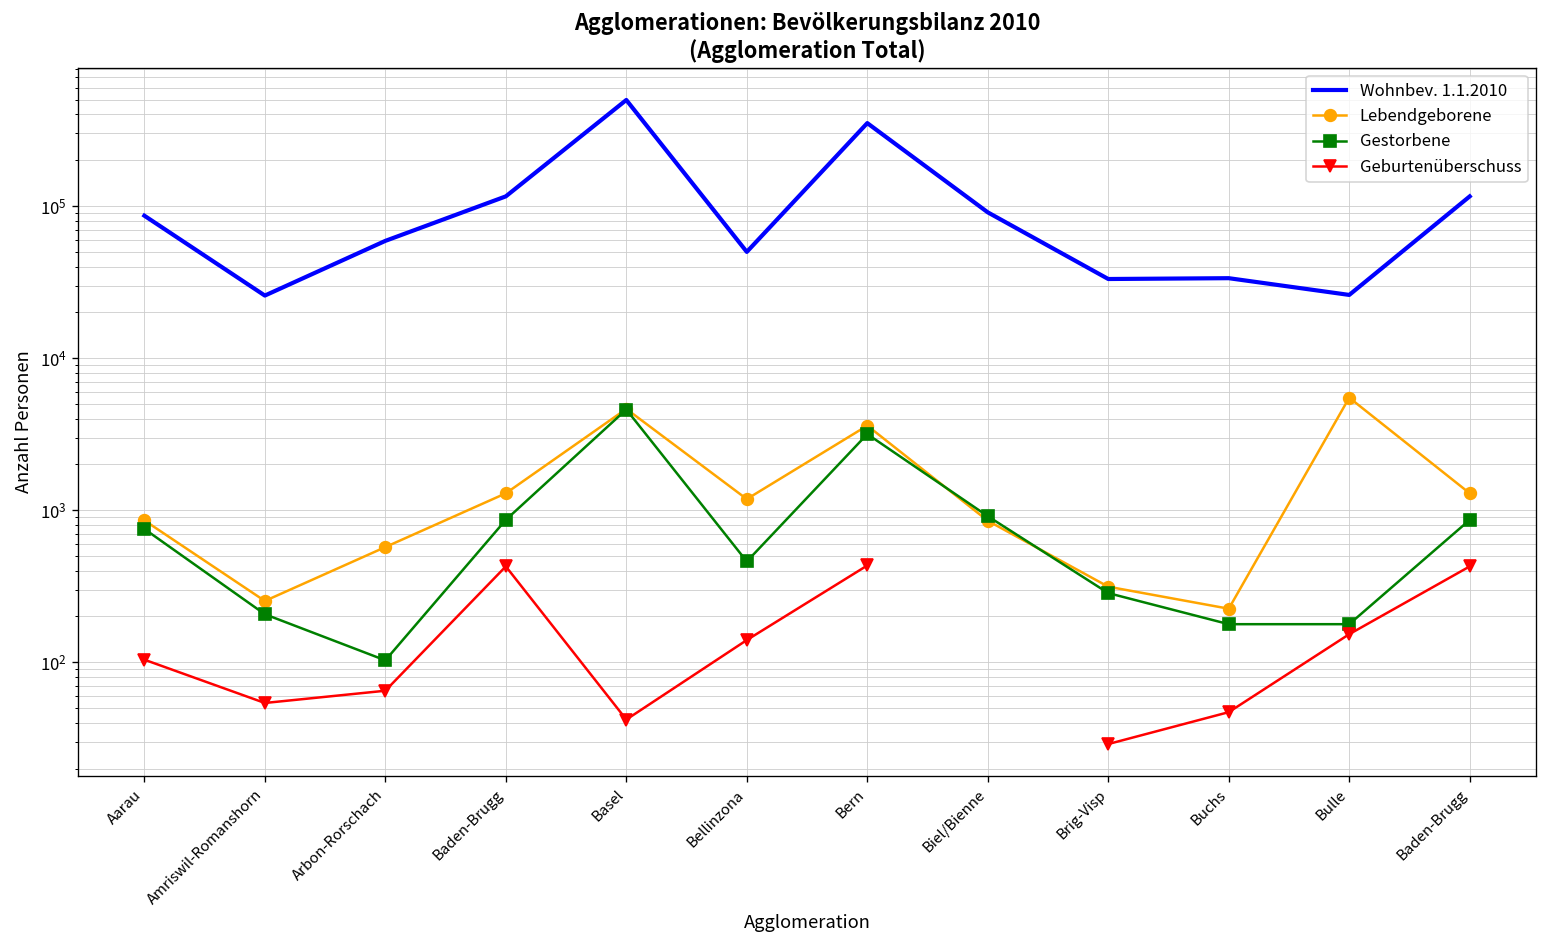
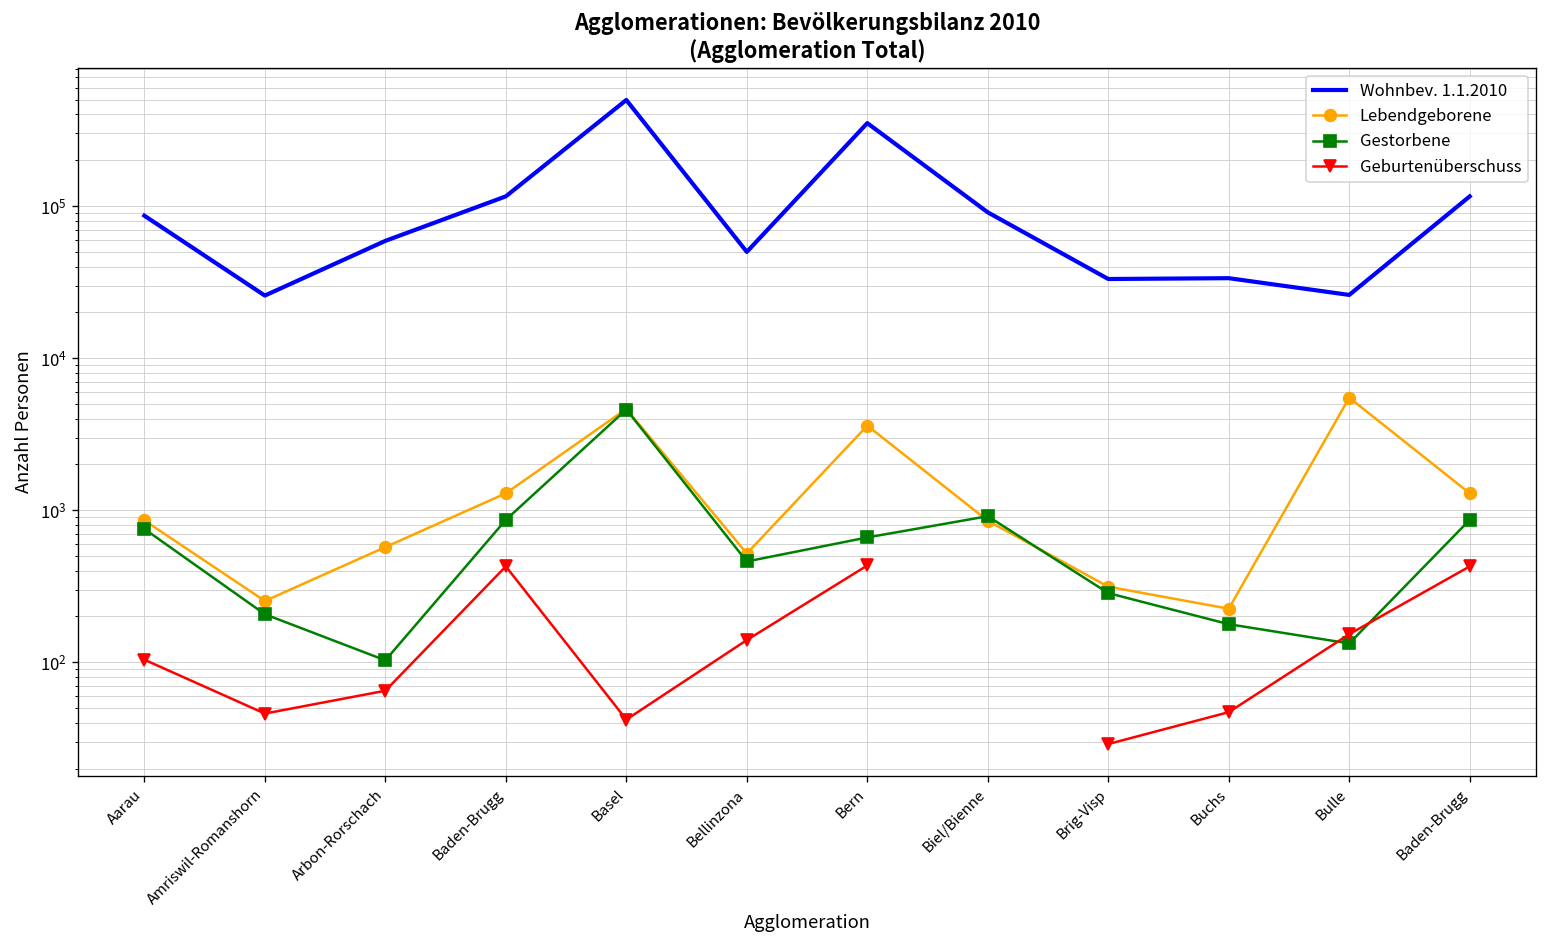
  {
    "Wohnbev. 1.1.2010": {
      "Aarau": 90000,
      "Amriswil-Romanshorn": 26000,
      "Arbon-Rorschach": 60000,
      "Basel": 500000,
      "Bellinzona": 50000,
      "Bern": 350000,
      "Biel/Bienne": 90000,
      "Brig-Visp": 33000,
      "Buchs": 34000,
      "Bulle": 26000
    },
    "Lebendgeborene": {
      "Aarau": 900,
      "Amriswil-Romanshorn": 250,
      "Arbon-Rorschach": 600,
-     "Bellinzona": 1200,
+     "Bellinzona": 520,
      "Bern": 3600,
      "Biel/Bienne": 900,
      "Brig-Visp": 310,
      "Buchs": 230,
      "Bulle": 5500
    },
    "Gestorbene": {
      "Aarau": 800,
      "Amriswil-Romanshorn": 210,
      "Arbon-Rorschach": 100,
      "Bellinzona": 460,
-     "Bern": 3200,
+     "Bern": 700,
      "Biel/Bienne": 900,
      "Brig-Visp": 290,
      "Buchs": 180,
-     "Bulle": 180
+     "Bulle": 130
    },
    "Geburtenüberschuss": {
      "Aarau": 100,
-     "Amriswil-Romanshorn": 54,
+     "Amriswil-Romanshorn": 46,
      "Arbon-Rorschach": 70,
      "Basel": 42,
      "Bellinzona": 140,
      "Bern": 430,
      "Brig-Visp": 29,
      "Buchs": 47,
      "Bulle": 150
    }
  }
